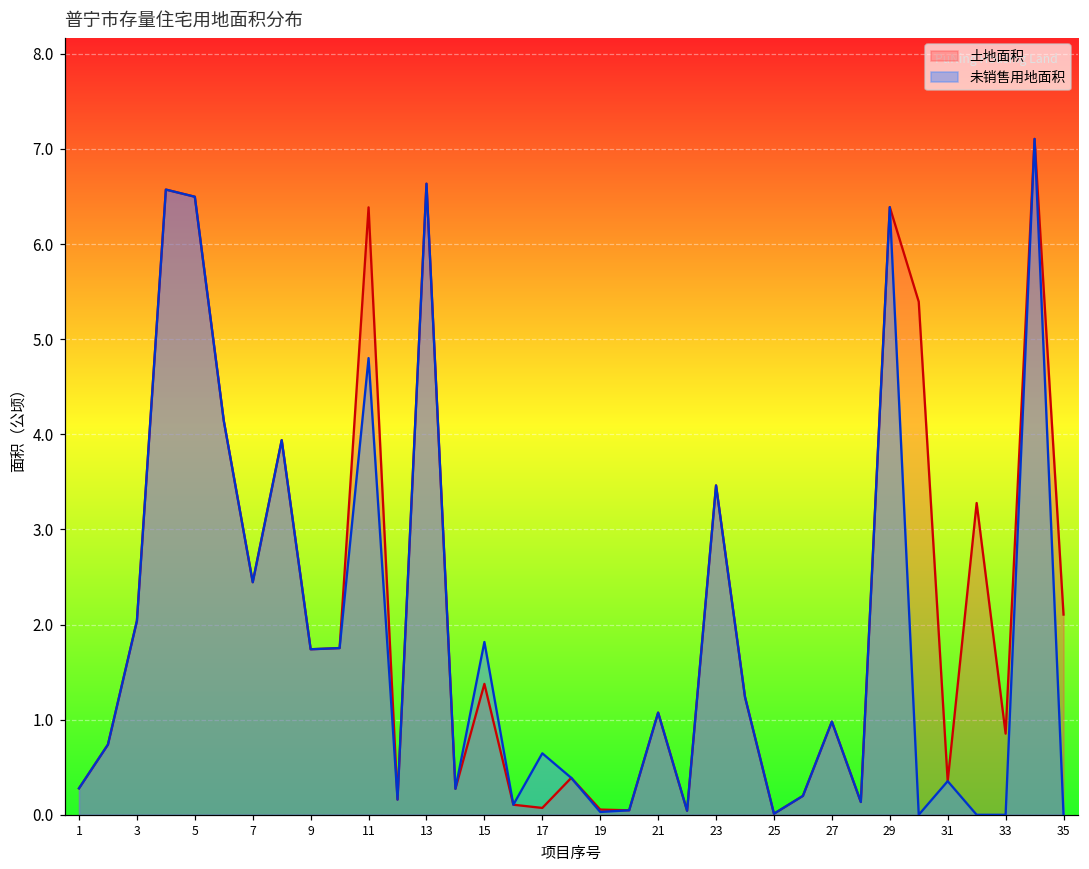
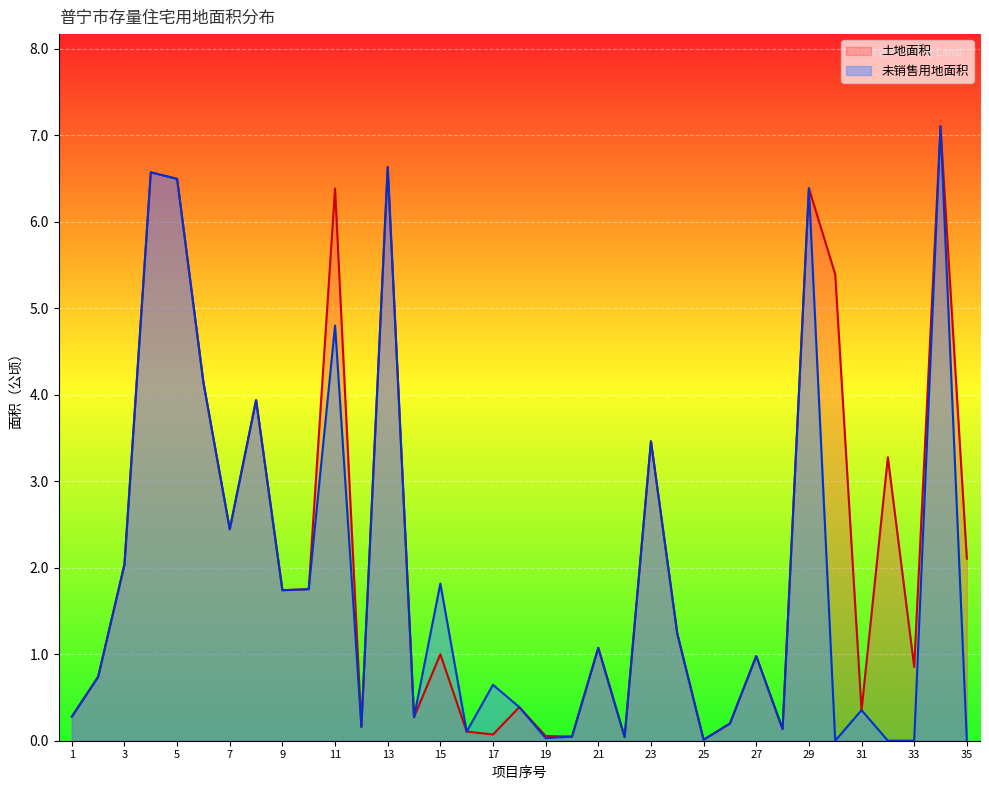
  {
    "土地面积": {
      "11": 6.4,
-     "15": 1.4,
+     "15": 1.0,
      "17": 0.1,
      "33": 0.9,
      "35": 2.1
    },
    "未销售用地面积": {
      "11": 4.8,
      "15": 1.8,
      "17": 0.6,
      "33": 0.0,
      "35": 0.0
    }
  }
